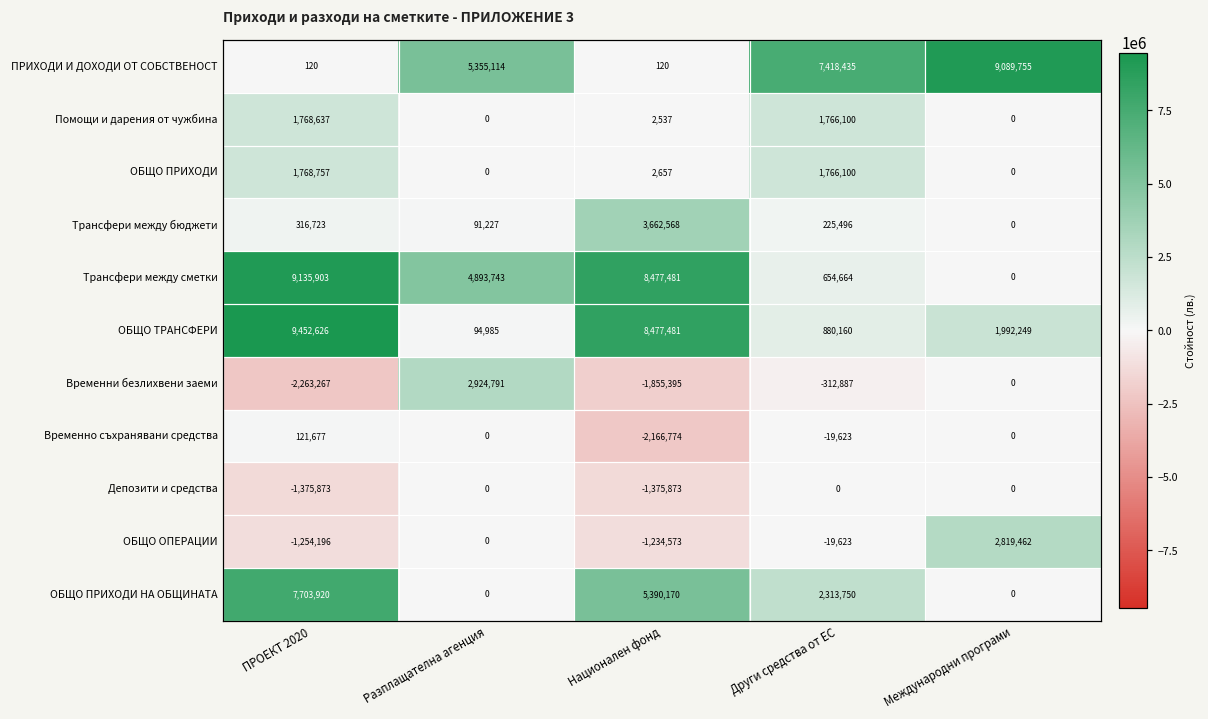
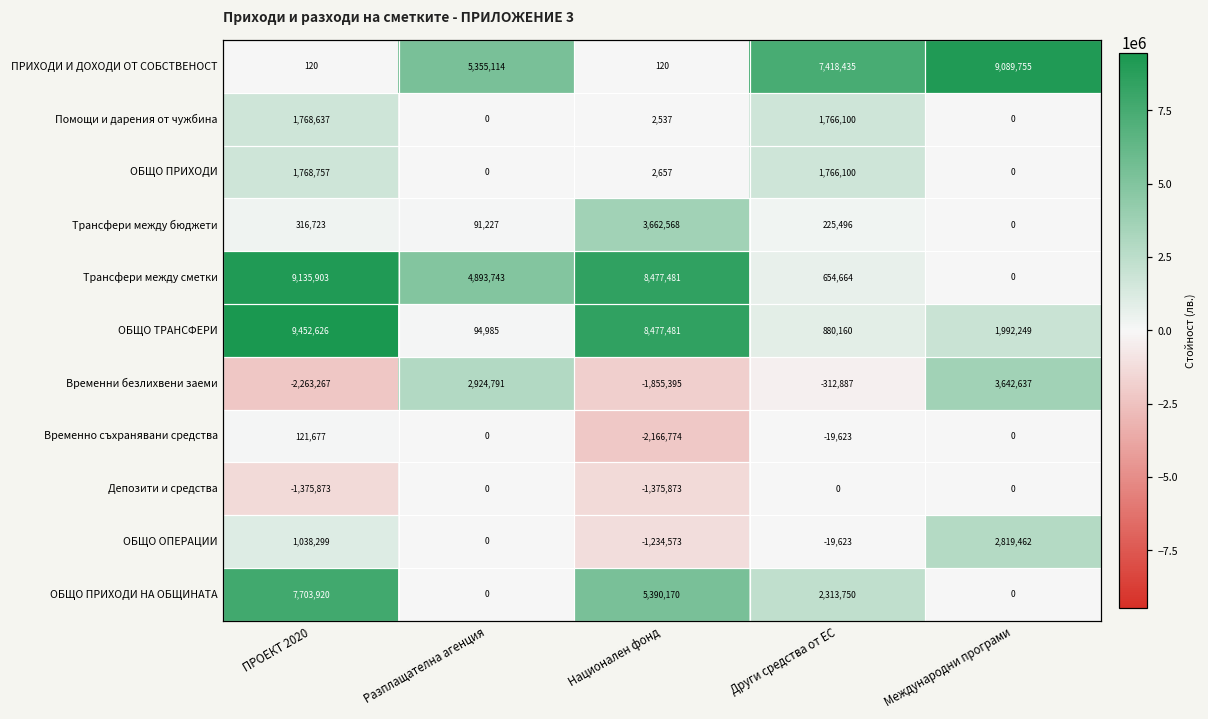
  {
    "ПРИХОДИ И ДОХОДИ ОТ СОБСТВЕНОСТ": {
      "ПРОЕКТ 2020": "120",
      "Разплащателна агенция": "5,355,114",
      "Национален фонд": "120",
      "Други средства от ЕС": "7,418,435",
      "Международни програми": "9,089,755"
    },
    "Помощи и дарения от чужбина": {
      "ПРОЕКТ 2020": "1,768,637",
      "Разплащателна агенция": "0",
      "Национален фонд": "2,537",
      "Други средства от ЕС": "1,766,100",
      "Международни програми": "0"
    },
    "ОБЩО ПРИХОДИ": {
      "ПРОЕКТ 2020": "1,768,757",
      "Разплащателна агенция": "0",
      "Национален фонд": "2,657",
      "Други средства от ЕС": "1,766,100",
      "Международни програми": "0"
    },
    "Трансфери между бюджети": {
      "ПРОЕКТ 2020": "316,723",
      "Разплащателна агенция": "91,227",
      "Национален фонд": "3,662,568",
      "Други средства от ЕС": "225,496",
      "Международни програми": "0"
    },
    "Трансфери между сметки": {
      "ПРОЕКТ 2020": "9,135,903",
      "Разплащателна агенция": "4,893,743",
      "Национален фонд": "8,477,481",
      "Други средства от ЕС": "654,664",
      "Международни програми": "0"
    },
    "ОБЩО ТРАНСФЕРИ": {
      "ПРОЕКТ 2020": "9,452,626",
      "Разплащателна агенция": "94,985",
      "Национален фонд": "8,477,481",
      "Други средства от ЕС": "880,160",
      "Международни програми": "1,992,249"
    },
    "Временни безлихвени заеми": {
      "ПРОЕКТ 2020": "-2,263,267",
      "Разплащателна агенция": "2,924,791",
      "Национален фонд": "-1,855,395",
      "Други средства от ЕС": "-312,887",
-     "Международни програми": "0"
+     "Международни програми": "3,642,637"
    },
    "Временно съхранявани средства": {
      "ПРОЕКТ 2020": "121,677",
      "Разплащателна агенция": "0",
      "Национален фонд": "-2,166,774",
      "Други средства от ЕС": "-19,623",
      "Международни програми": "0"
    },
    "Депозити и средства": {
      "ПРОЕКТ 2020": "-1,375,873",
      "Разплащателна агенция": "0",
      "Национален фонд": "-1,375,873",
      "Други средства от ЕС": "0",
      "Международни програми": "0"
    },
    "ОБЩО ОПЕРАЦИИ": {
-     "ПРОЕКТ 2020": "-1,254,196",
+     "ПРОЕКТ 2020": "1,038,299",
      "Разплащателна агенция": "0",
      "Национален фонд": "-1,234,573",
      "Други средства от ЕС": "-19,623",
      "Международни програми": "2,819,462"
    },
    "ОБЩО ПРИХОДИ НА ОБЩИНАТА": {
      "ПРОЕКТ 2020": "7,703,920",
      "Разплащателна агенция": "0",
      "Национален фонд": "5,390,170",
      "Други средства от ЕС": "2,313,750",
      "Международни програми": "0"
    }
  }
